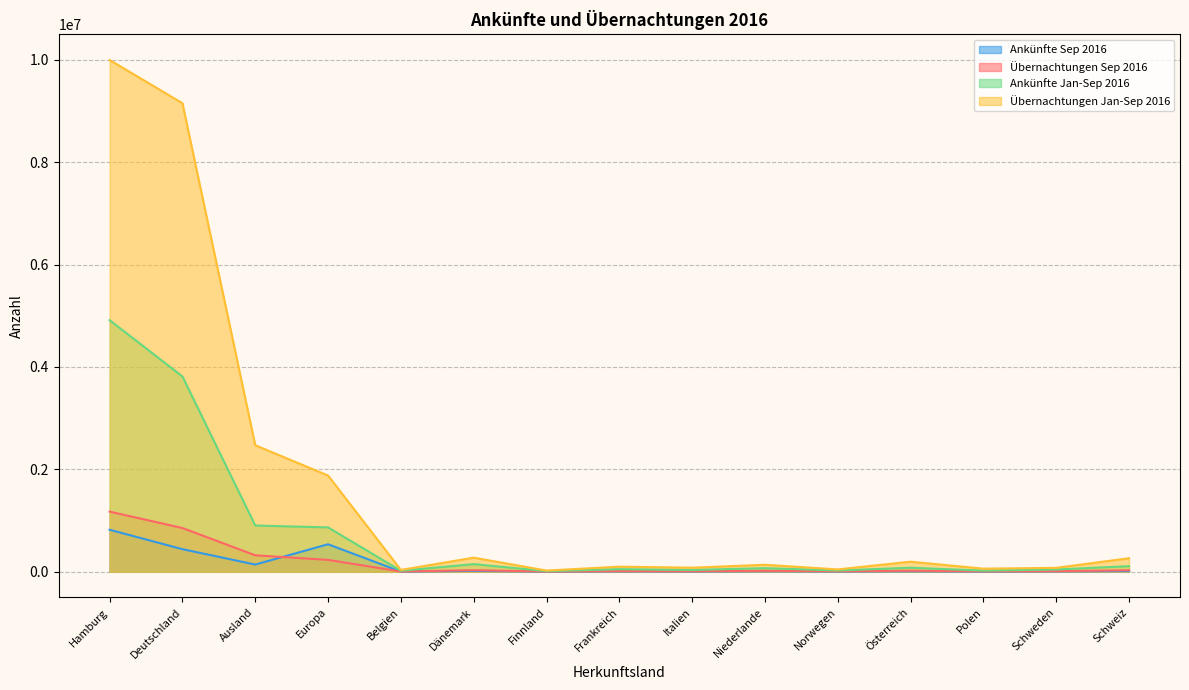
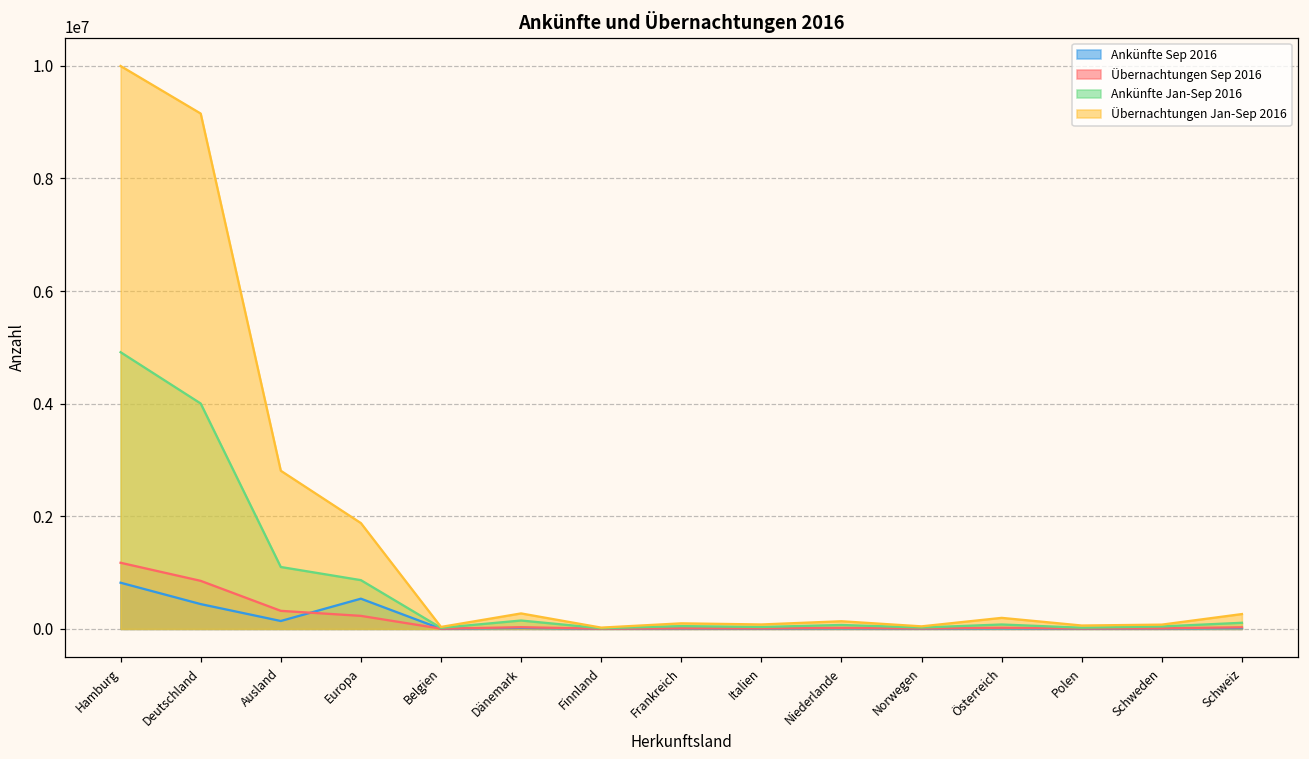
  {
    "Ankünfte Sep 2016": {
      "Hamburg": 800000,
      "Deutschland": 400000,
      "Ausland": 100000,
      "Europa": 500000
    },
    "Übernachtungen Sep 2016": {
      "Hamburg": 1200000,
      "Deutschland": 900000,
      "Ausland": 300000,
      "Europa": 200000
    },
    "Ankünfte Jan-Sep 2016": {
      "Hamburg": 4900000,
-     "Deutschland": 3800000,
-     "Ausland": 900000,
+     "Deutschland": 4000000,
+     "Ausland": 1100000,
      "Europa": 900000,
      "Dänemark": 100000,
      "Niederlande": 100000,
      "Österreich": 100000,
      "Schweiz": 100000
    },
    "Übernachtungen Jan-Sep 2016": {
      "Hamburg": 10000000,
      "Deutschland": 9200000,
-     "Ausland": 2500000,
+     "Ausland": 2800000,
      "Europa": 1900000,
      "Dänemark": 300000,
      "Niederlande": 100000,
      "Österreich": 200000,
      "Schweiz": 300000
    }
  }
